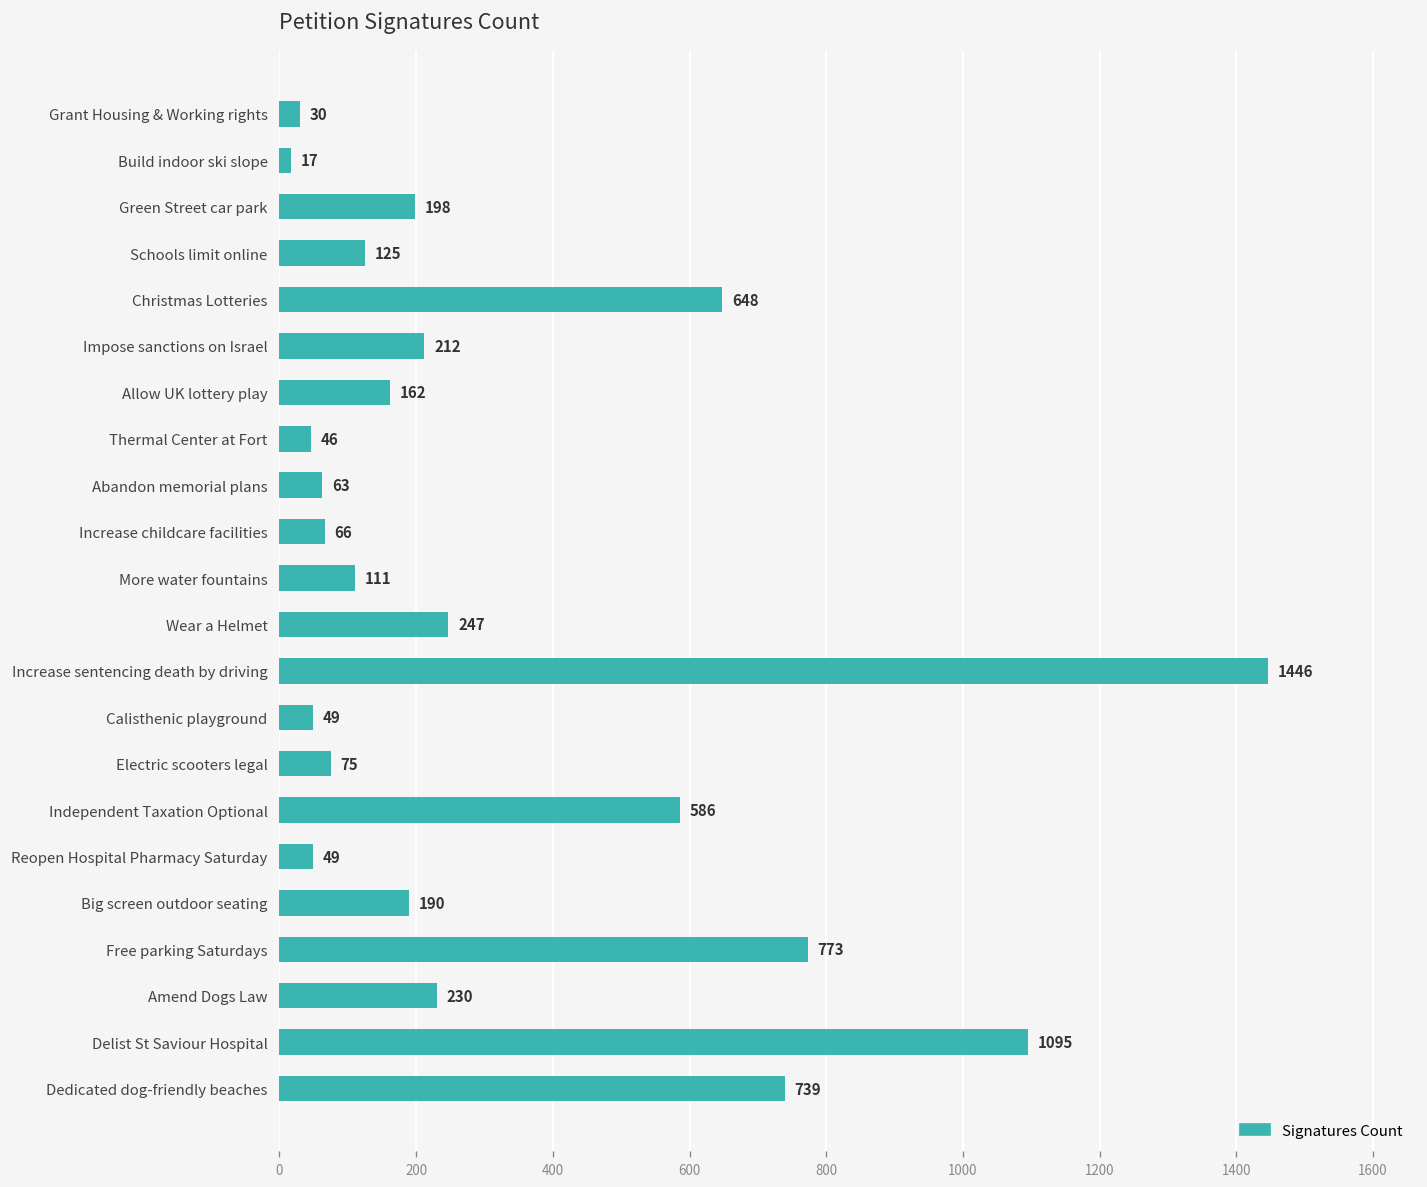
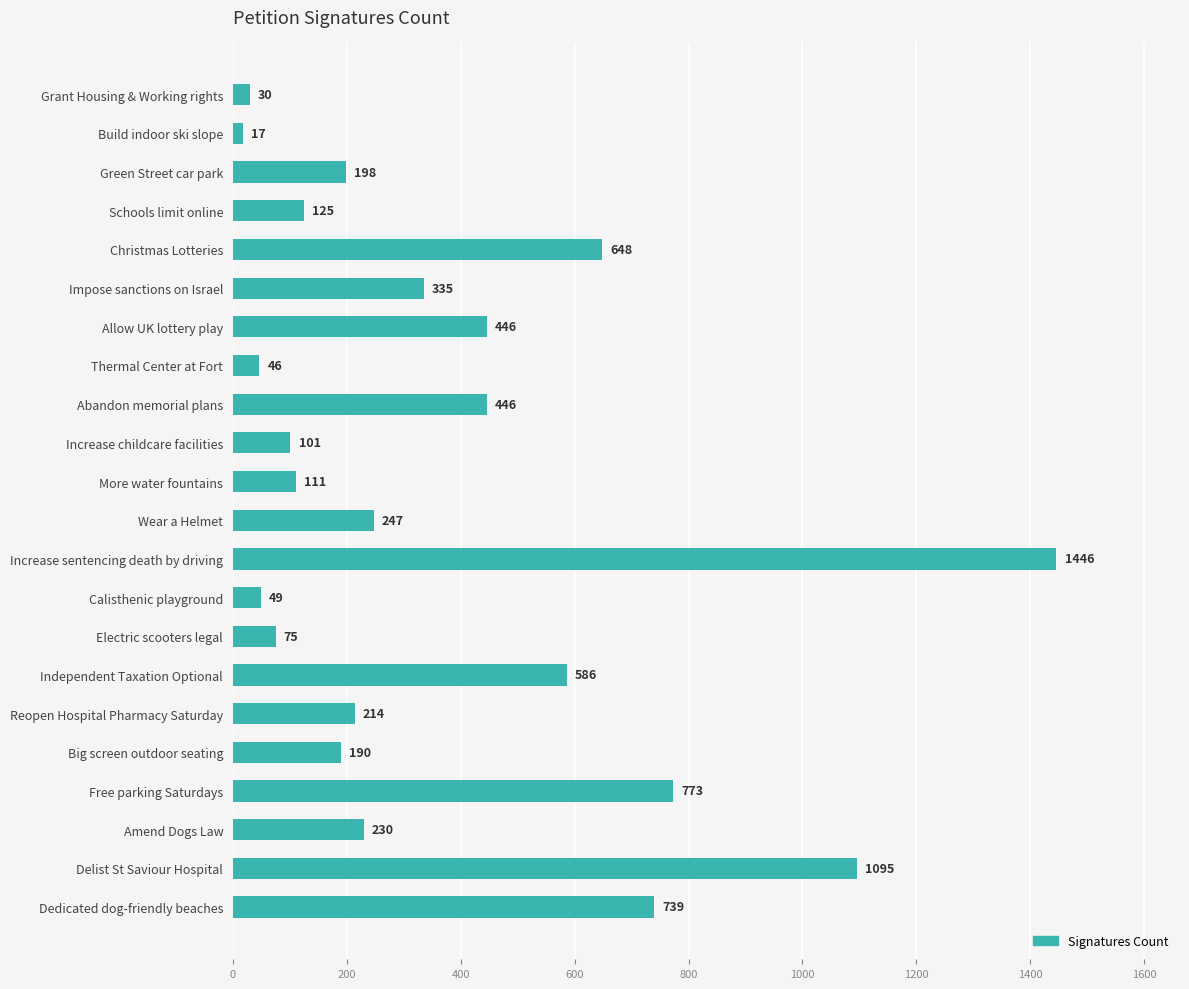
  {
    "Grant Housing & Working rights": 30,
    "Build indoor ski slope": 17,
    "Green Street car park": 198,
    "Schools limit online": 125,
    "Christmas Lotteries": 648,
-   "Impose sanctions on Israel": 212,
-   "Allow UK lottery play": 162,
+   "Impose sanctions on Israel": 335,
+   "Allow UK lottery play": 446,
    "Thermal Center at Fort": 46,
-   "Abandon memorial plans": 63,
-   "Increase childcare facilities": 66,
+   "Abandon memorial plans": 446,
+   "Increase childcare facilities": 101,
    "More water fountains": 111,
    "Wear a Helmet": 247,
    "Increase sentencing death by driving": 1446,
    "Calisthenic playground": 49,
    "Electric scooters legal": 75,
    "Independent Taxation Optional": 586,
-   "Reopen Hospital Pharmacy Saturday": 49,
+   "Reopen Hospital Pharmacy Saturday": 214,
    "Big screen outdoor seating": 190,
    "Free parking Saturdays": 773,
    "Amend Dogs Law": 230,
    "Delist St Saviour Hospital": 1095,
    "Dedicated dog-friendly beaches": 739
  }
